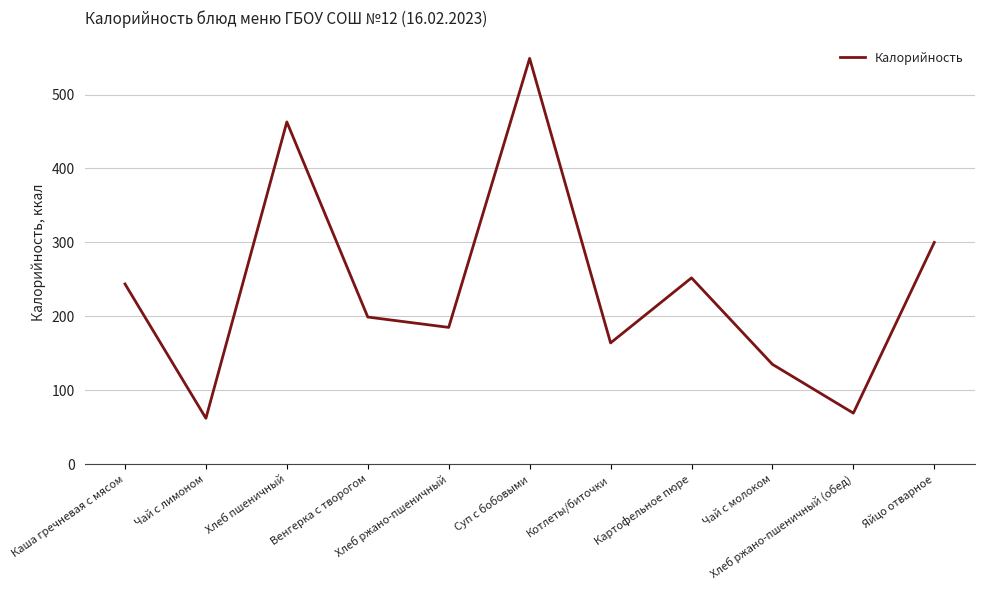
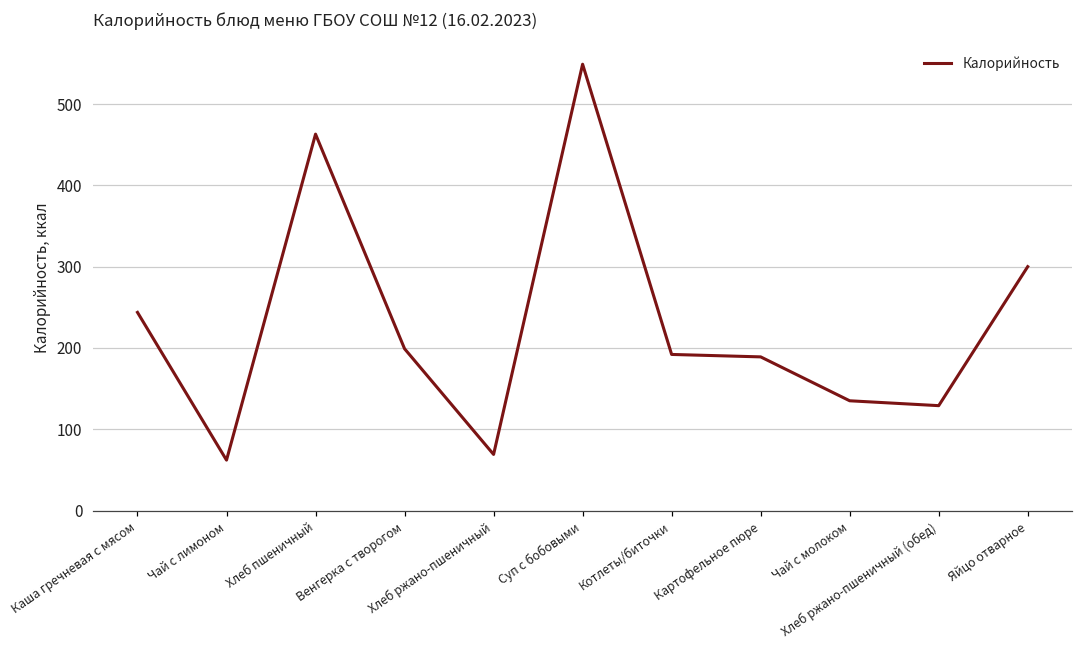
  {
    "Каша гречневая с мясом": 240,
    "Чай с лимоном": 60,
    "Хлеб пшеничный": 460,
    "Венгерка с творогом": 200,
-   "Хлеб ржано-пшеничный": 190,
+   "Хлеб ржано-пшеничный": 70,
    "Суп с бобовыми": 550,
-   "Котлеты/биточки": 160,
-   "Картофельное пюре": 250,
+   "Котлеты/биточки": 190,
+   "Картофельное пюре": 190,
    "Чай с молоком": 140,
-   "Хлеб ржано-пшеничный (обед)": 70,
+   "Хлеб ржано-пшеничный (обед)": 130,
    "Яйцо отварное": 300
  }
